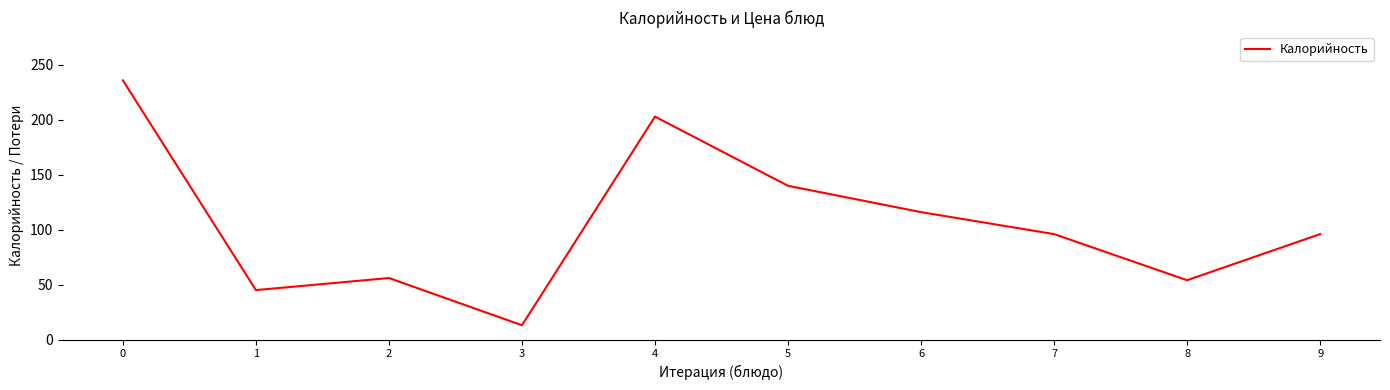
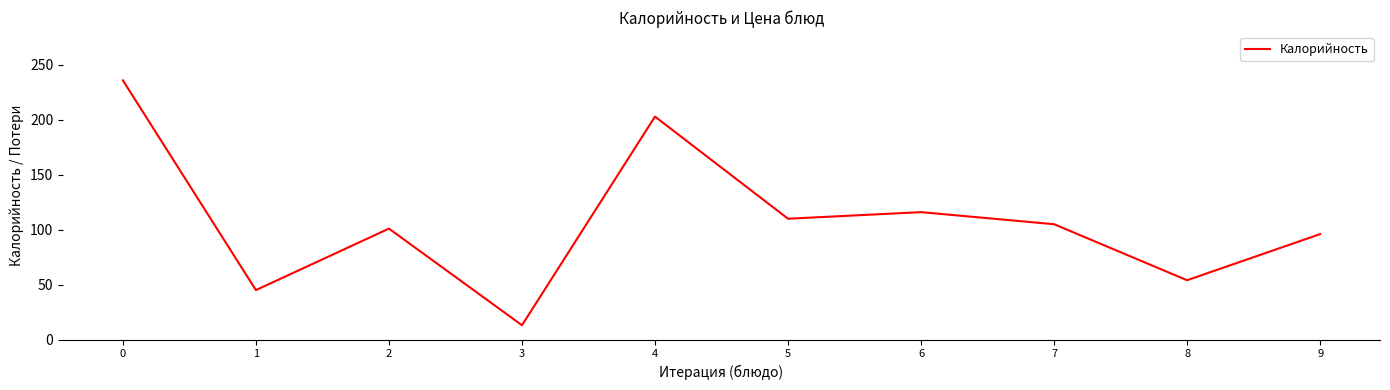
  {
    "0": 236,
    "1": 45,
-   "2": 56,
+   "2": 101,
    "3": 13,
    "4": 203,
-   "5": 140,
+   "5": 110,
    "6": 116,
-   "7": 96,
+   "7": 105,
    "8": 54,
    "9": 96
  }
